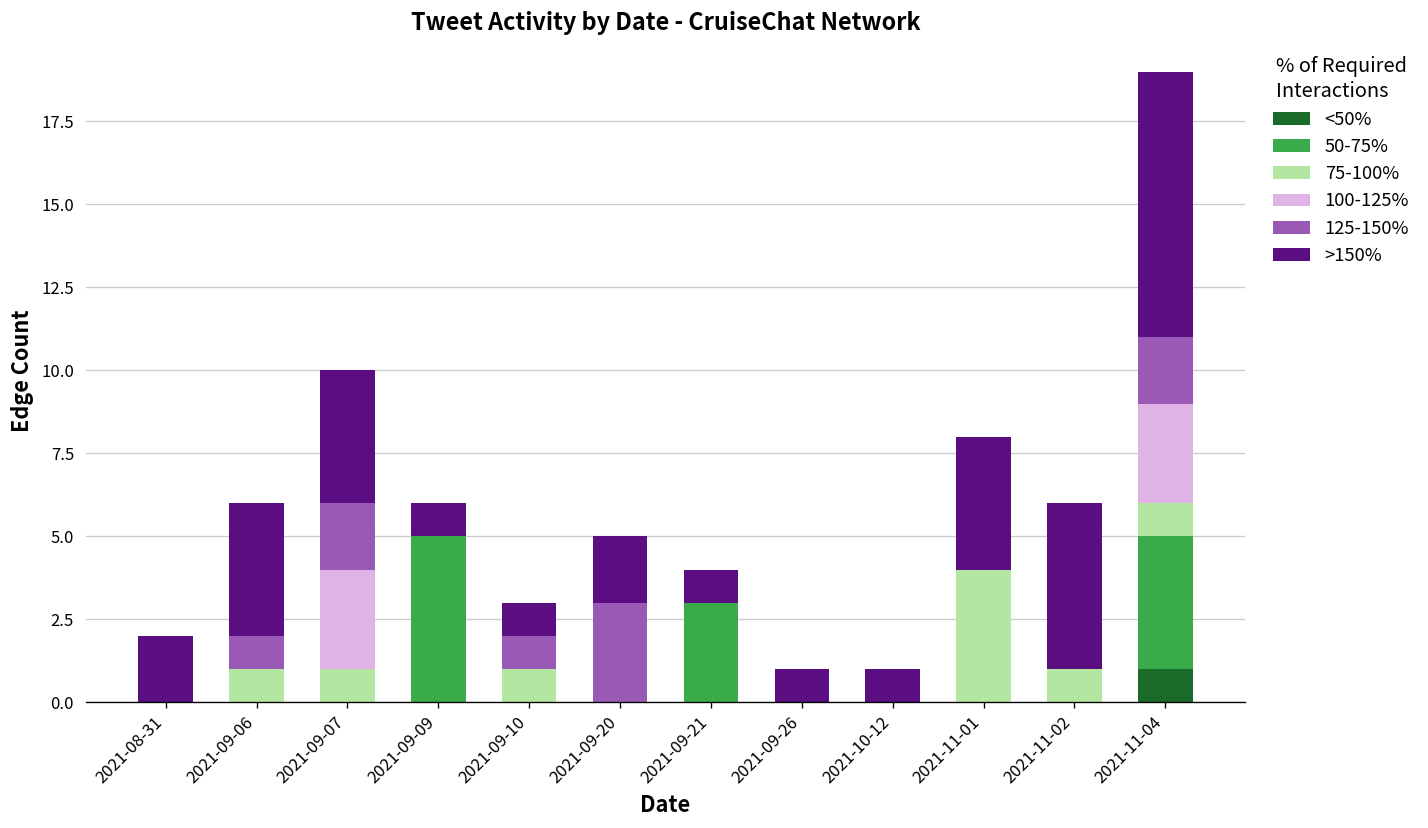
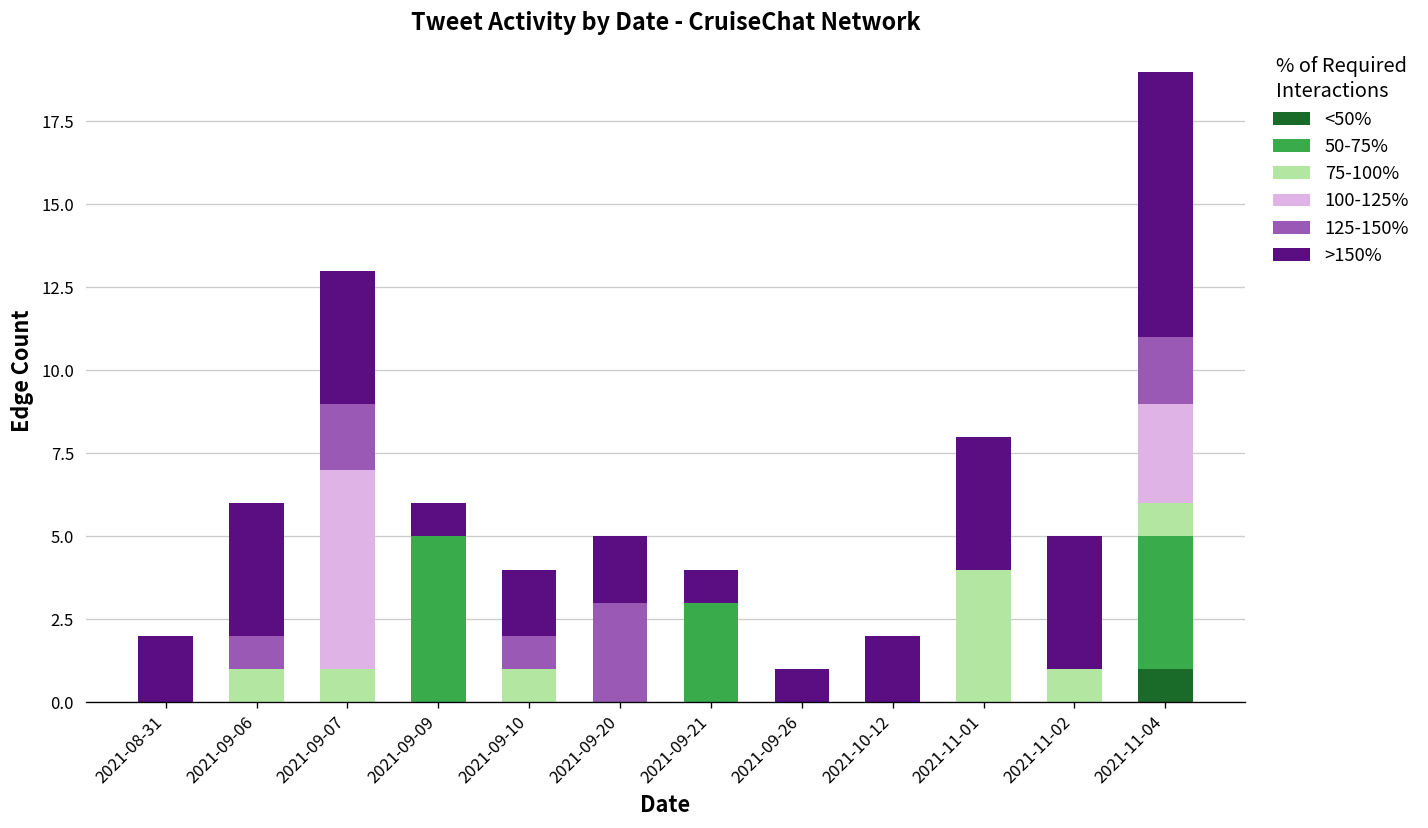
  {
    "<50%": {
      "2021-08-31": 0,
      "2021-09-06": 0,
      "2021-09-07": 0,
      "2021-09-09": 0,
      "2021-09-10": 0,
      "2021-09-20": 0,
      "2021-09-21": 0,
      "2021-09-26": 0,
      "2021-10-12": 0,
      "2021-11-01": 0,
      "2021-11-02": 0,
      "2021-11-04": 1
    },
    "100-125%": {
      "2021-08-31": 0,
      "2021-09-06": 0,
-     "2021-09-07": 3,
+     "2021-09-07": 6,
      "2021-09-09": 0,
      "2021-09-10": 0,
      "2021-09-20": 0,
      "2021-09-21": 0,
      "2021-09-26": 0,
      "2021-10-12": 0,
      "2021-11-01": 0,
      "2021-11-02": 0,
      "2021-11-04": 3
    },
    "125-150%": {
      "2021-08-31": 0,
      "2021-09-06": 1,
      "2021-09-07": 2,
      "2021-09-09": 0,
      "2021-09-10": 1,
      "2021-09-20": 3,
      "2021-09-21": 0,
      "2021-09-26": 0,
      "2021-10-12": 0,
      "2021-11-01": 0,
      "2021-11-02": 0,
      "2021-11-04": 2
    },
    ">150%": {
      "2021-08-31": 2,
      "2021-09-06": 4,
      "2021-09-07": 4,
      "2021-09-09": 1,
-     "2021-09-10": 1,
+     "2021-09-10": 2,
      "2021-09-20": 2,
      "2021-09-21": 1,
      "2021-09-26": 1,
-     "2021-10-12": 1,
+     "2021-10-12": 2,
      "2021-11-01": 4,
-     "2021-11-02": 5,
+     "2021-11-02": 4,
      "2021-11-04": 8
    }
  }
